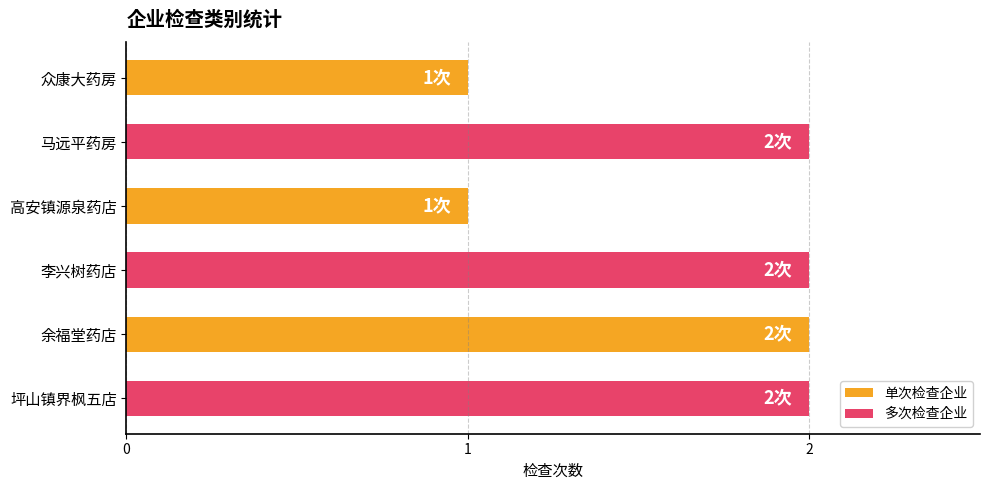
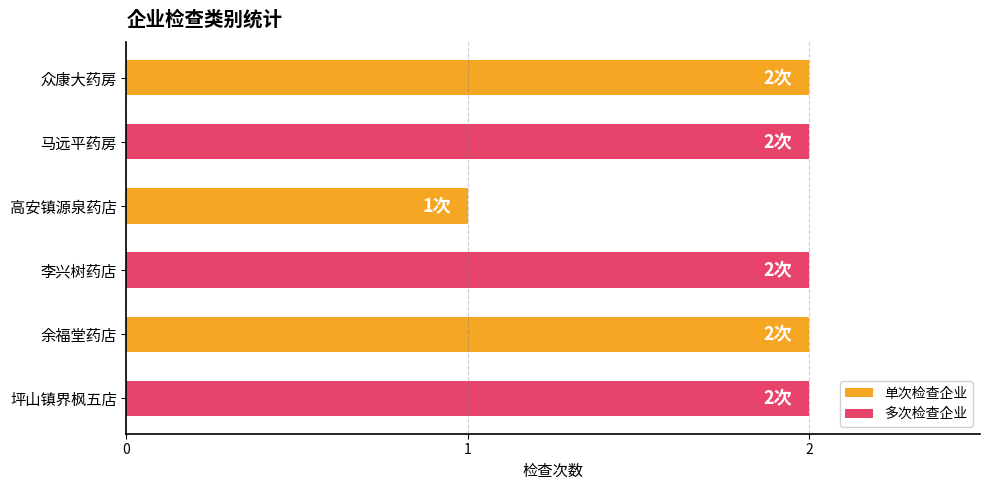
  {
-   "众康大药房": "1次",
+   "众康大药房": "2次",
    "马远平药房": "2次",
    "高安镇源泉药店": "1次",
    "李兴树药店": "2次",
    "余福堂药店": "2次",
    "坪山镇界枫五店": "2次"
  }
